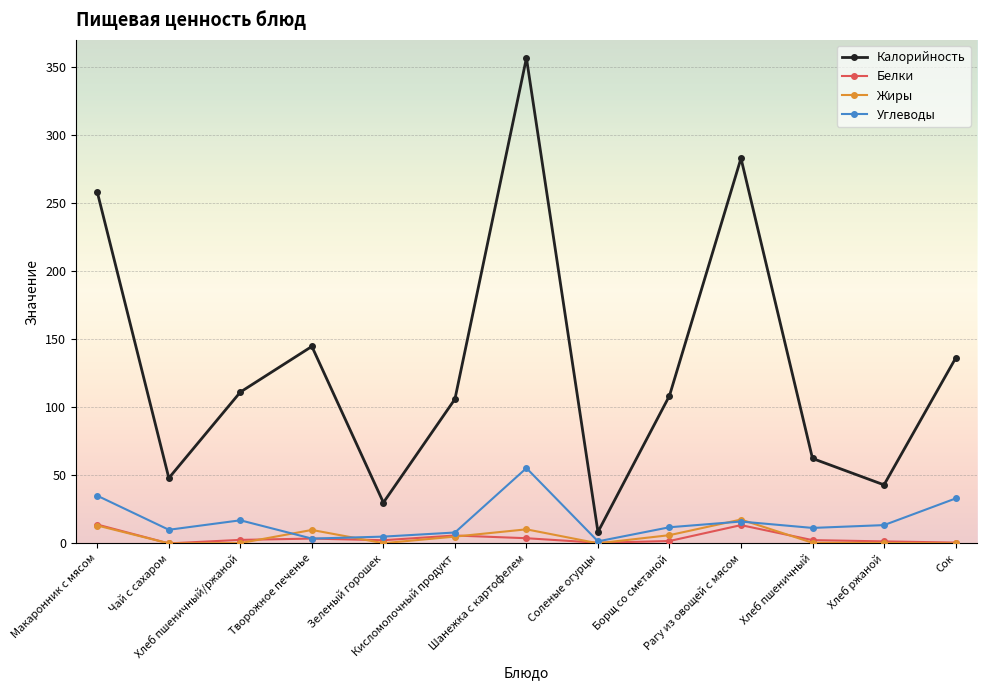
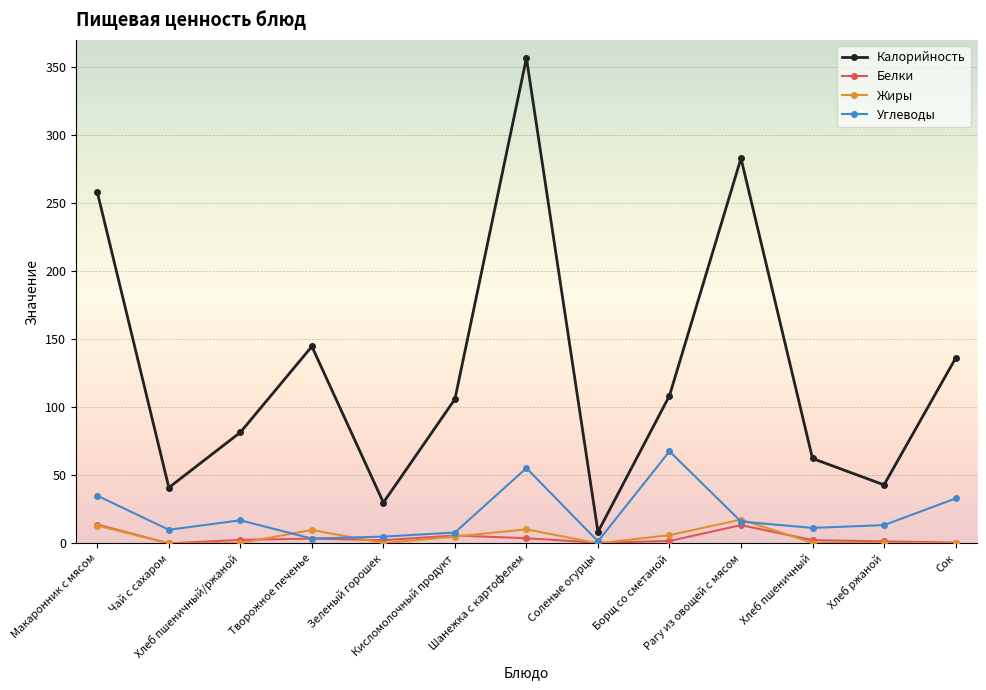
  {
    "Калорийность": {
      "Макаронник с мясом": 258,
-     "Чай с сахаром": 48,
-     "Хлеб пшеничный/ржаной": 111,
+     "Чай с сахаром": 41,
+     "Хлеб пшеничный/ржаной": 82,
      "Творожное печенье": 145,
      "Зеленый горошек": 30,
      "Кисломолочный продукт": 106,
      "Шанежка с картофелем": 357,
      "Соленые огурцы": 8,
      "Борщ со сметаной": 109,
      "Рагу из овощей с мясом": 283,
      "Хлеб пшеничный": 62,
      "Хлеб ржаной": 43,
      "Сок": 136
    },
    "Белки": {
      "Хлеб пшеничный/ржаной": 3,
      "Зеленый горошек": 2,
      "Шанежка с картофелем": 4,
      "Борщ со сметаной": 2,
      "Рагу из овощей с мясом": 13,
      "Хлеб пшеничный": 2
    },
    "Жиры": {
      "Хлеб пшеничный/ржаной": 0,
      "Творожное печенье": 10,
      "Зеленый горошек": 0,
      "Шанежка с картофелем": 10,
      "Борщ со сметаной": 6,
      "Хлеб пшеничный": 0
    },
    "Углеводы": {
      "Макаронник с мясом": 35,
      "Чай с сахаром": 10,
      "Хлеб пшеничный/ржаной": 17,
      "Зеленый горошек": 5,
      "Кисломолочный продукт": 8,
      "Шанежка с картофелем": 55,
-     "Борщ со сметаной": 12,
+     "Борщ со сметаной": 68,
      "Хлеб пшеничный": 11,
      "Хлеб ржаной": 13,
      "Сок": 33
    }
  }
